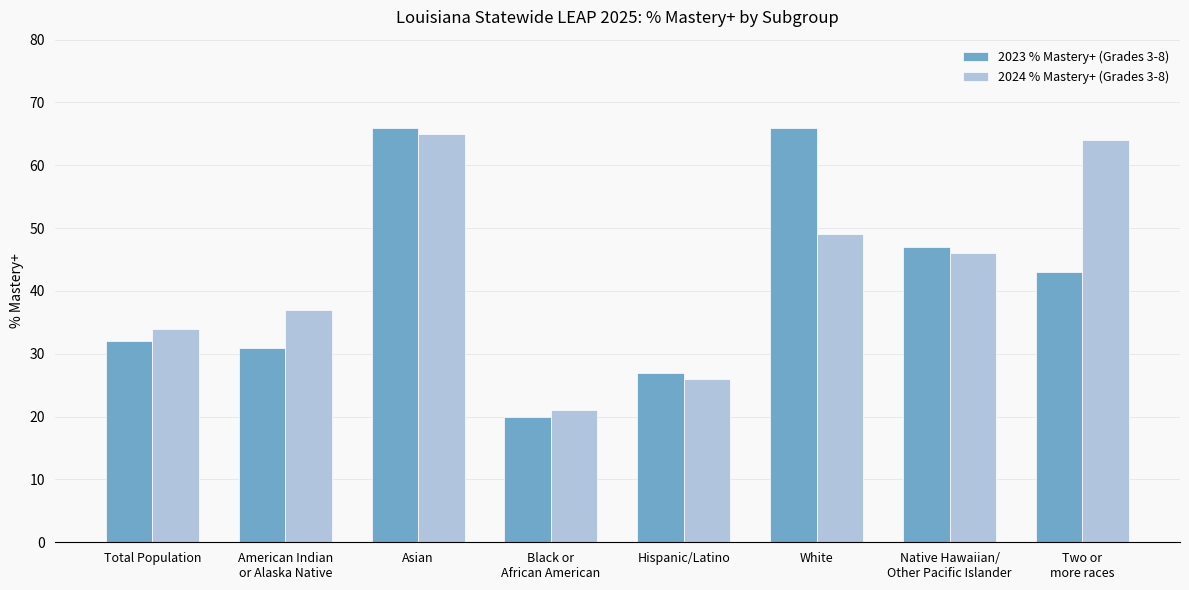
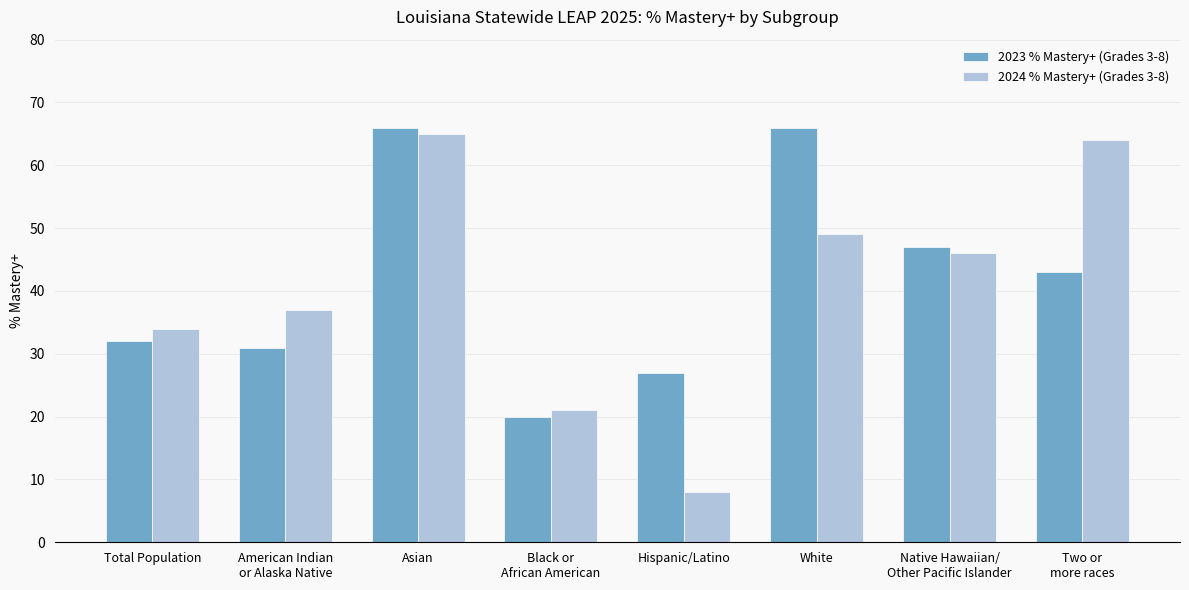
  {
    "2023 % Mastery+ (Grades 3-8)": {
      "Total Population": 32,
      "American Indian or Alaska Native": 31,
      "Asian": 66,
      "Black or African American": 20,
      "Hispanic/Latino": 27,
      "White": 66,
      "Native Hawaiian/ Other Pacific Islander": 47,
      "Two or more races": 43
    },
    "2024 % Mastery+ (Grades 3-8)": {
      "Total Population": 34,
      "American Indian or Alaska Native": 37,
      "Asian": 65,
      "Black or African American": 21,
-     "Hispanic/Latino": 26,
+     "Hispanic/Latino": 8,
      "White": 49,
      "Native Hawaiian/ Other Pacific Islander": 46,
      "Two or more races": 64
    }
  }
